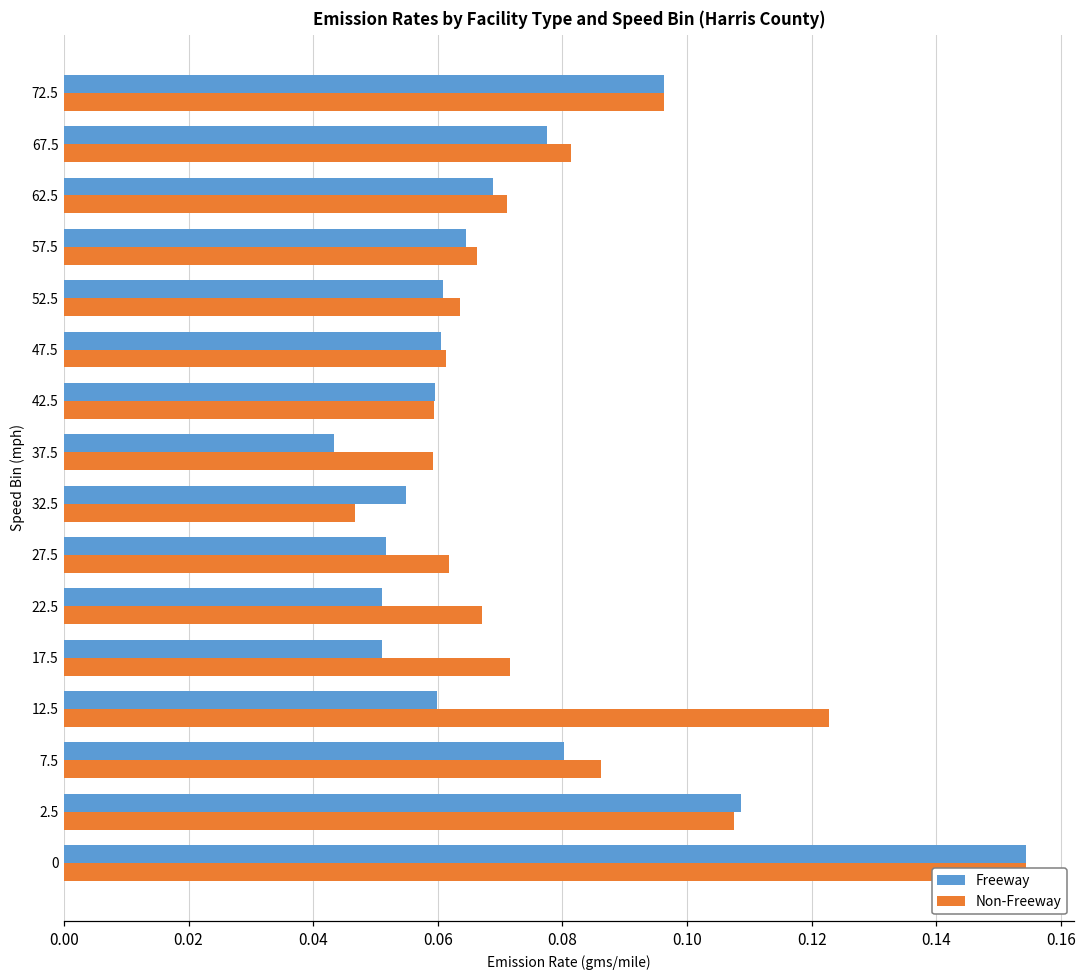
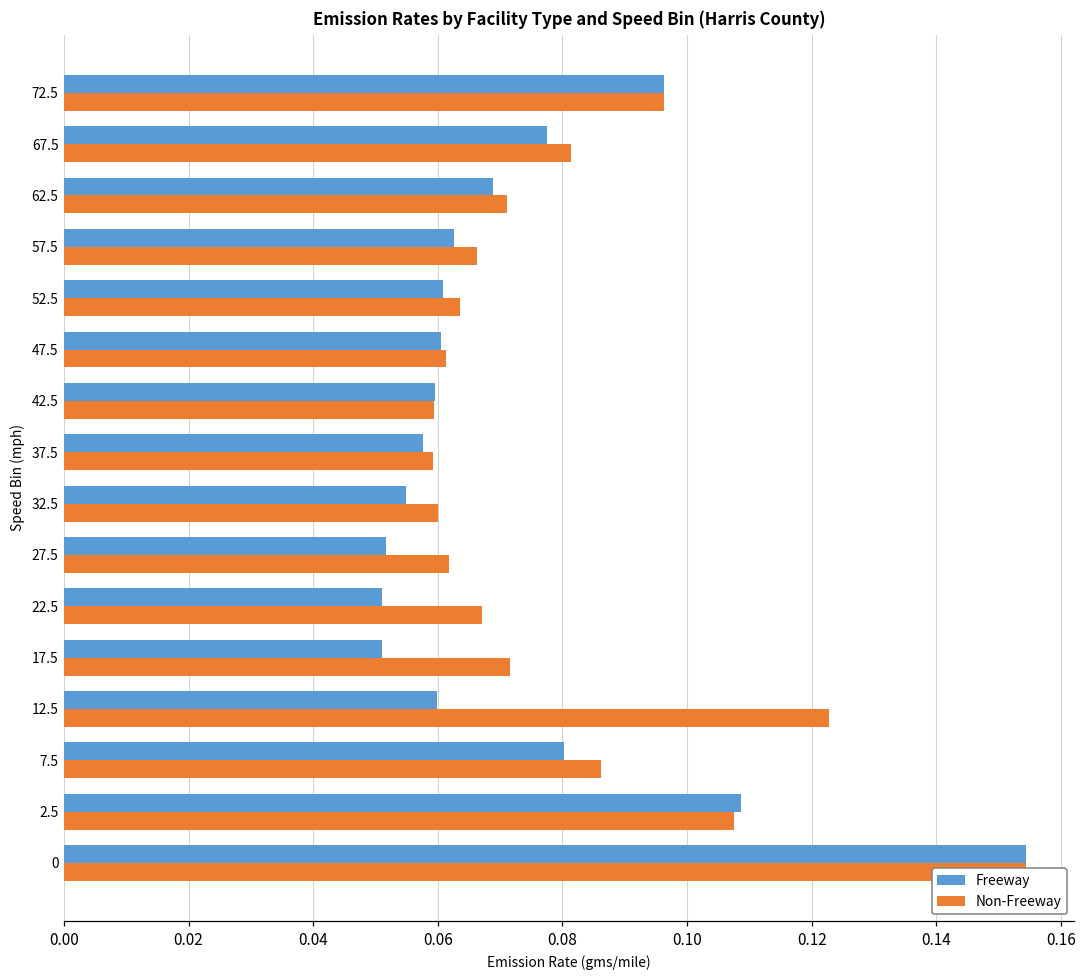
  {
    "Freeway": {
      "72.5": 0.096,
      "67.5": 0.078,
      "62.5": 0.069,
-     "57.5": 0.065,
+     "57.5": 0.063,
      "52.5": 0.061,
      "47.5": 0.060,
      "42.5": 0.060,
-     "37.5": 0.043,
+     "37.5": 0.058,
      "32.5": 0.055,
      "27.5": 0.052,
      "22.5": 0.051,
      "17.5": 0.051,
      "12.5": 0.060,
      "7.5": 0.080,
      "2.5": 0.109,
      "0": 0.154
    },
    "Non-Freeway": {
      "72.5": 0.096,
      "67.5": 0.081,
      "62.5": 0.071,
      "57.5": 0.066,
      "52.5": 0.064,
      "47.5": 0.061,
      "42.5": 0.059,
      "37.5": 0.059,
-     "32.5": 0.047,
+     "32.5": 0.060,
      "27.5": 0.062,
      "22.5": 0.067,
      "17.5": 0.072,
      "12.5": 0.123,
      "7.5": 0.086,
      "2.5": 0.108
    }
  }
